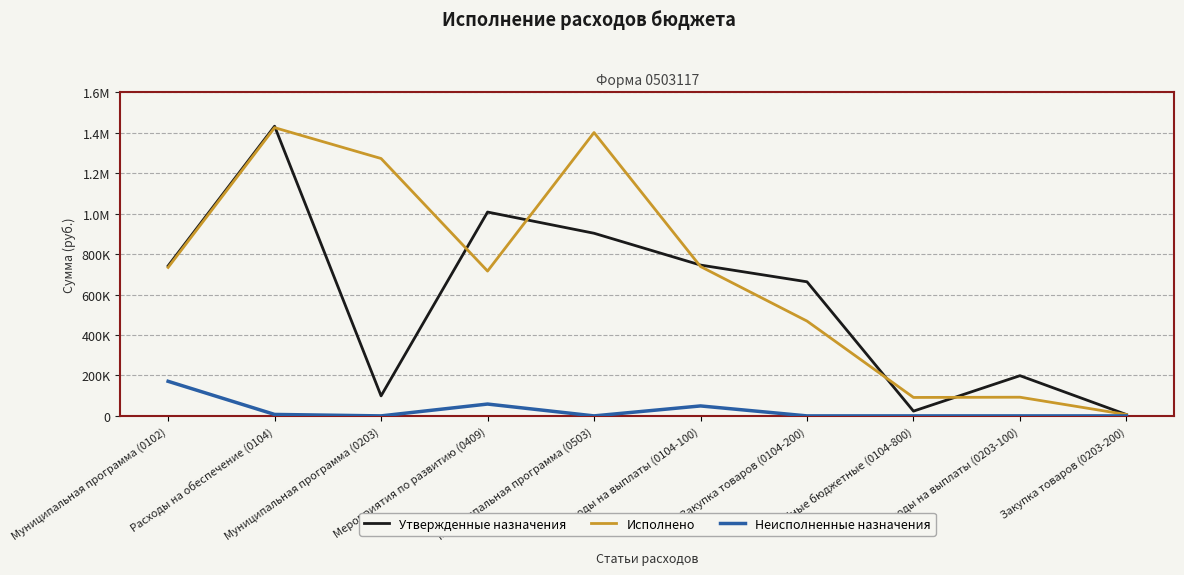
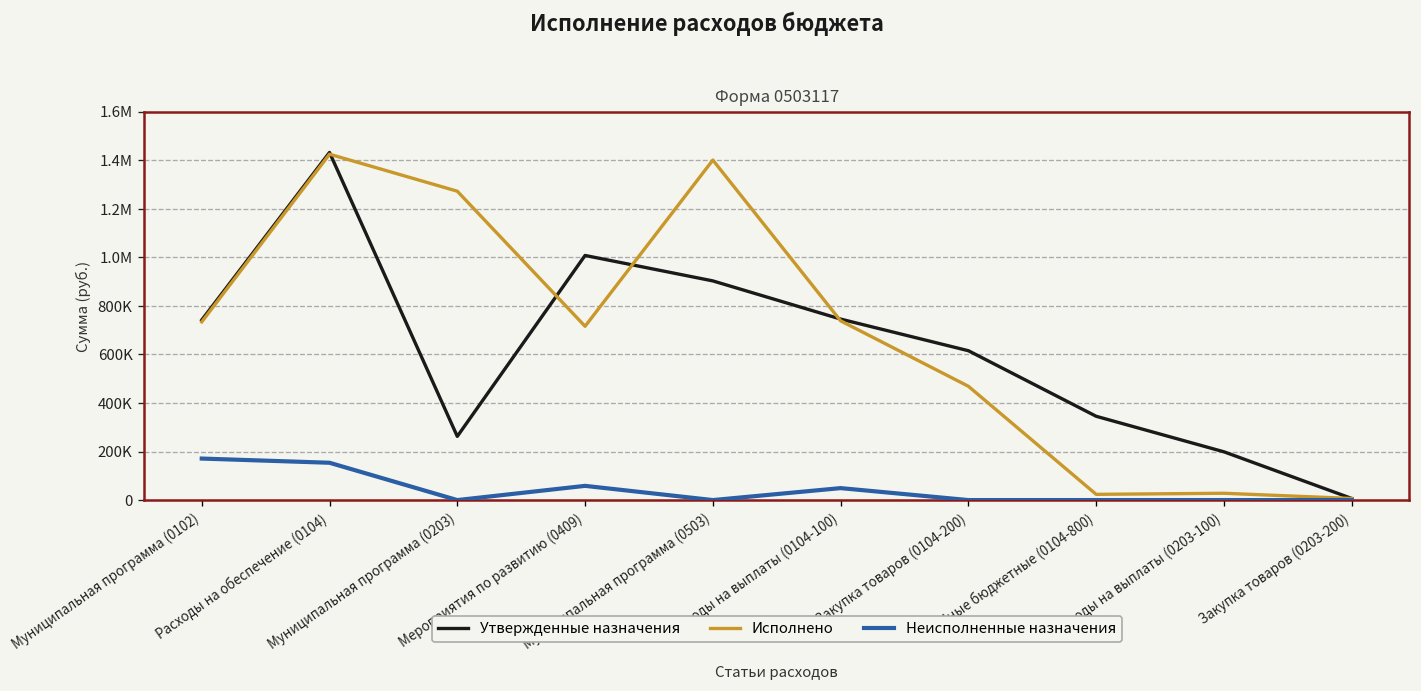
  {
    "Утвержденные назначения": {
-     "Муниципальная программа (0203)": 100000,
+     "Муниципальная программа (0203)": 260000,
      "Мероприятия по развитию (0409)": 1010000,
      "Муниципальная программа (0503)": 900000,
-     "Закупка товаров (0104-200)": 660000,
-     "Иные бюджетные (0104-800)": 20000,
+     "Закупка товаров (0104-200)": 620000,
+     "Иные бюджетные (0104-800)": 350000,
      "Расходы на выплаты (0203-100)": 200000
    },
    "Исполнено": {
      "Муниципальная программа (0203)": 1270000,
      "Мероприятия по развитию (0409)": 720000,
      "Муниципальная программа (0503)": 1400000,
      "Закупка товаров (0104-200)": 470000,
-     "Иные бюджетные (0104-800)": 90000,
-     "Расходы на выплаты (0203-100)": 90000
+     "Иные бюджетные (0104-800)": 20000,
+     "Расходы на выплаты (0203-100)": 30000
    },
    "Неисполненные назначения": {
      "Муниципальная программа (0102)": 170000,
-     "Расходы на обеспечение (0104)": 10000,
+     "Расходы на обеспечение (0104)": 150000,
      "Муниципальная программа (0203)": 0,
      "Мероприятия по развитию (0409)": 60000,
      "Муниципальная программа (0503)": 0,
      "Расходы на выплаты (0104-100)": 50000,
      "Закупка товаров (0104-200)": 0,
      "Иные бюджетные (0104-800)": 0,
      "Расходы на выплаты (0203-100)": 0
    }
  }
